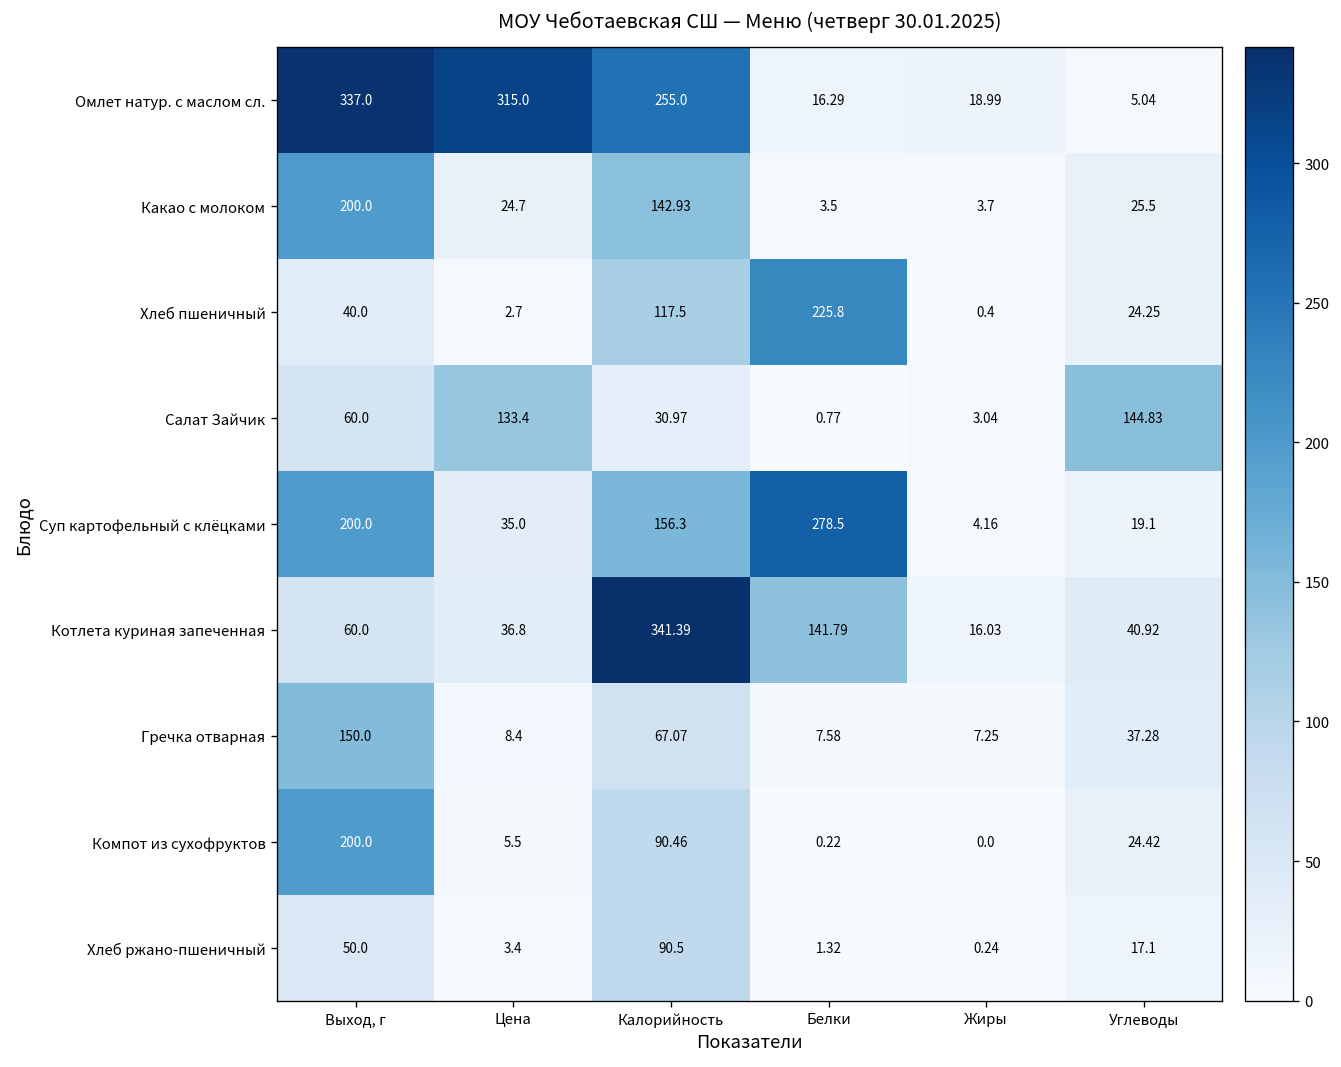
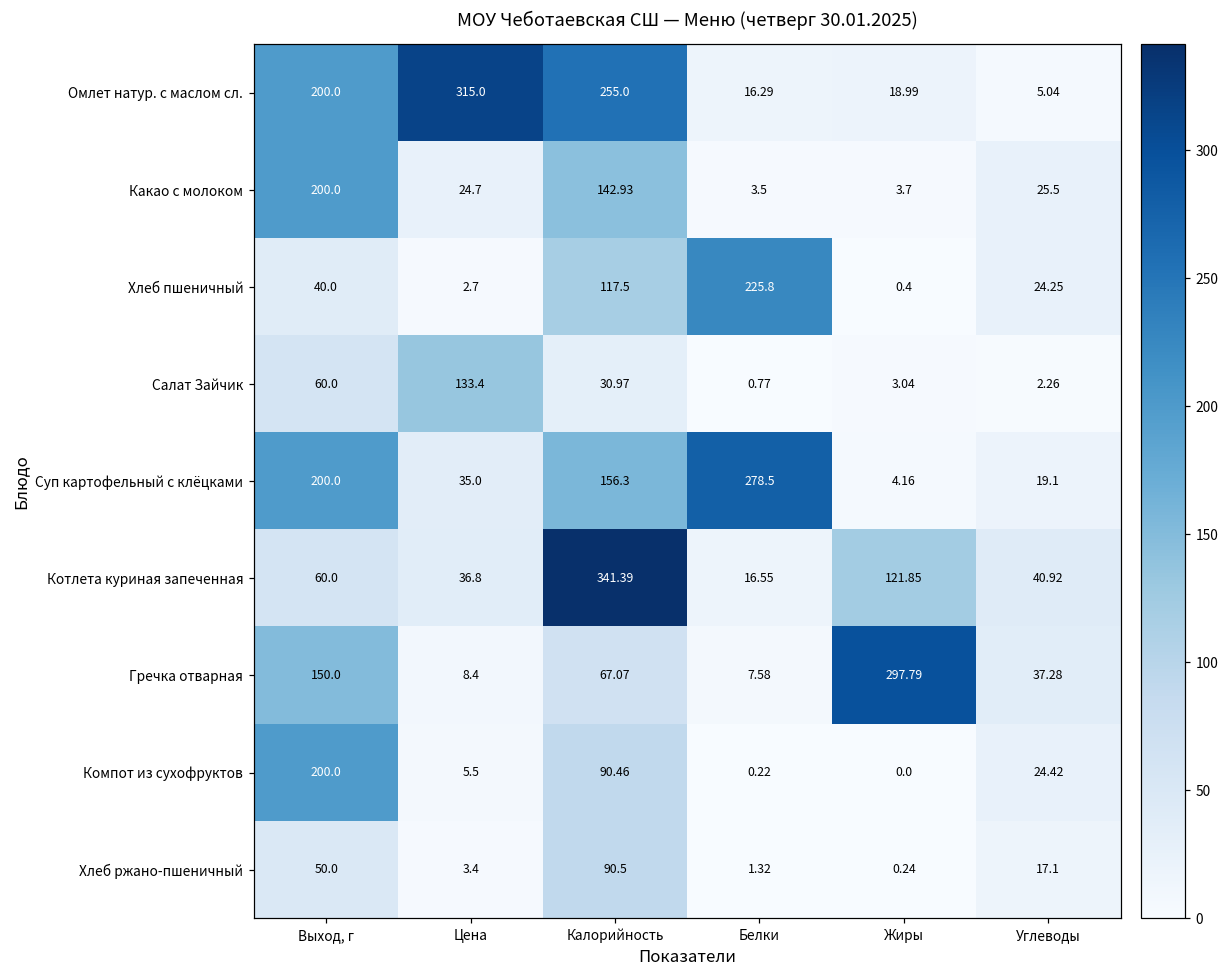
  {
    "Омлет натур. с маслом сл.": {
-     "Выход, г": 337.0,
+     "Выход, г": 200.0,
      "Цена": 315.0,
      "Калорийность": 255.0,
      "Белки": 16.29,
      "Жиры": 18.99,
      "Углеводы": 5.04
    },
    "Какао с молоком": {
      "Выход, г": 200.0,
      "Цена": 24.7,
      "Калорийность": 142.93,
      "Белки": 3.5,
      "Жиры": 3.7,
      "Углеводы": 25.5
    },
    "Хлеб пшеничный": {
      "Выход, г": 40.0,
      "Цена": 2.7,
      "Калорийность": 117.5,
      "Белки": 225.8,
      "Жиры": 0.4,
      "Углеводы": 24.25
    },
    "Салат Зайчик": {
      "Выход, г": 60.0,
      "Цена": 133.4,
      "Калорийность": 30.97,
      "Белки": 0.77,
      "Жиры": 3.04,
-     "Углеводы": 144.83
+     "Углеводы": 2.26
    },
    "Суп картофельный с клёцками": {
      "Выход, г": 200.0,
      "Цена": 35.0,
      "Калорийность": 156.3,
      "Белки": 278.5,
      "Жиры": 4.16,
      "Углеводы": 19.1
    },
    "Котлета куриная запеченная": {
      "Выход, г": 60.0,
      "Цена": 36.8,
      "Калорийность": 341.39,
-     "Белки": 141.79,
-     "Жиры": 16.03,
+     "Белки": 16.55,
+     "Жиры": 121.85,
      "Углеводы": 40.92
    },
    "Гречка отварная": {
      "Выход, г": 150.0,
      "Цена": 8.4,
      "Калорийность": 67.07,
      "Белки": 7.58,
-     "Жиры": 7.25,
+     "Жиры": 297.79,
      "Углеводы": 37.28
    },
    "Компот из сухофруктов": {
      "Выход, г": 200.0,
      "Цена": 5.5,
      "Калорийность": 90.46,
      "Белки": 0.22,
      "Жиры": 0.0,
      "Углеводы": 24.42
    },
    "Хлеб ржано-пшеничный": {
      "Выход, г": 50.0,
      "Цена": 3.4,
      "Калорийность": 90.5,
      "Белки": 1.32,
      "Жиры": 0.24,
      "Углеводы": 17.1
    }
  }
